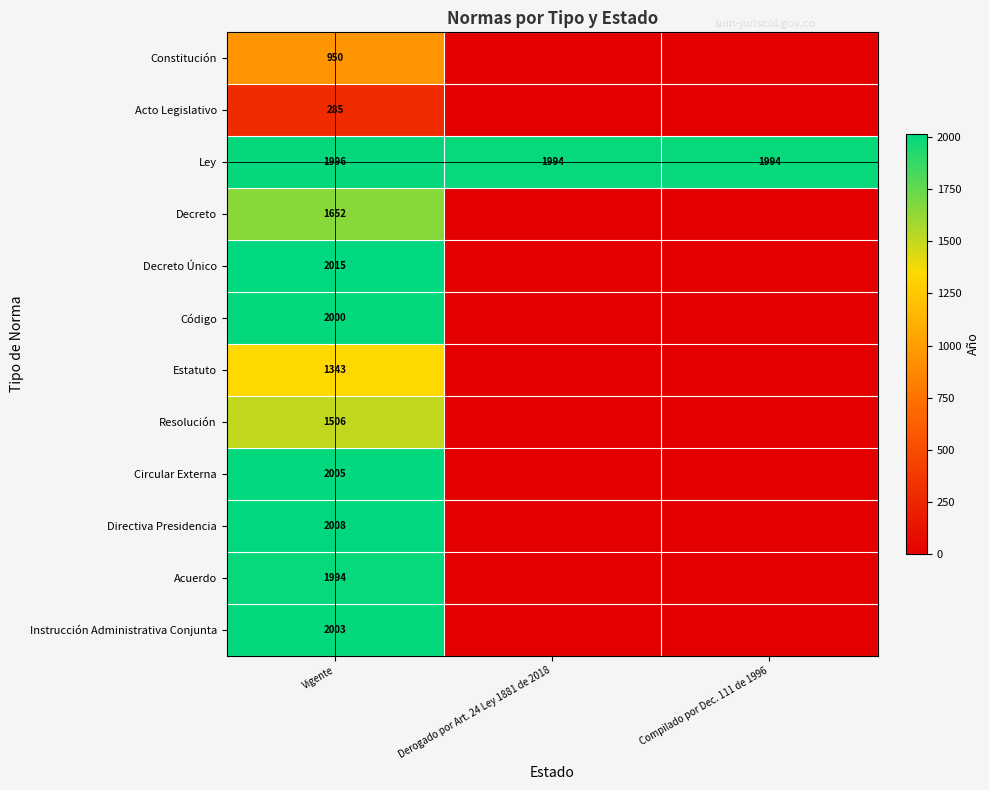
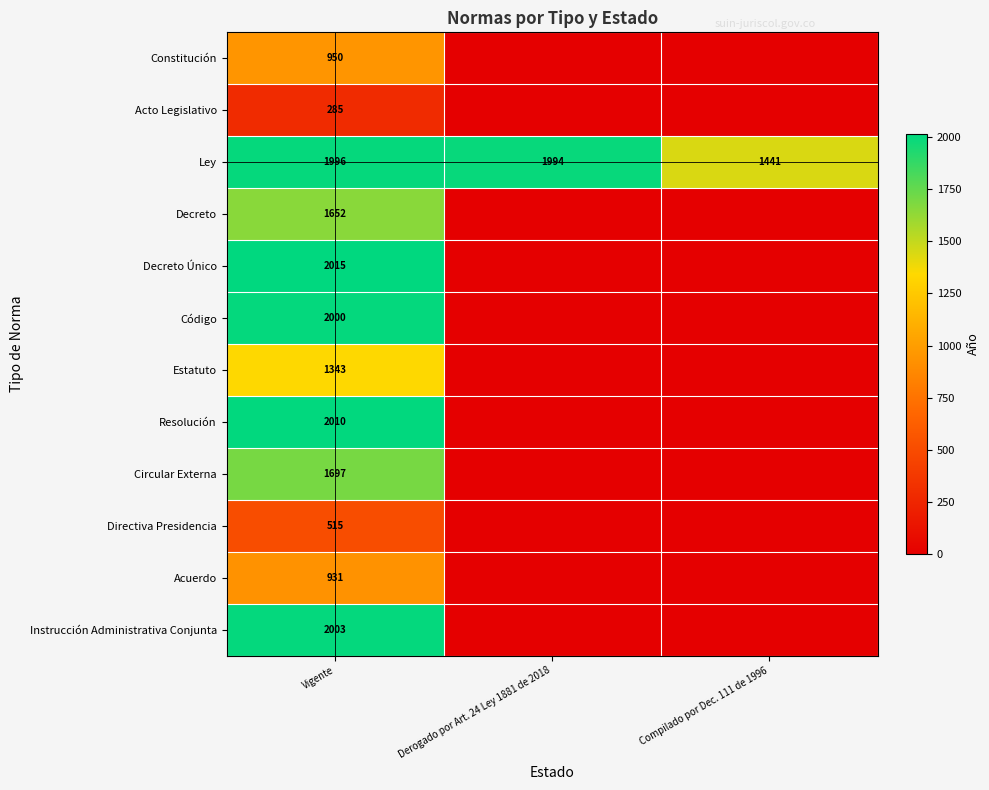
  {
    "Constitución": {
      "Vigente": 950
    },
    "Acto Legislativo": {
      "Vigente": 285
    },
    "Ley": {
      "Vigente": 1996,
      "Derogado por Art. 24 Ley 1881 de 2018": 1994,
-     "Compilado por Dec. 111 de 1996": 1994
+     "Compilado por Dec. 111 de 1996": 1441
    },
    "Decreto": {
      "Vigente": 1652
    },
    "Decreto Único": {
      "Vigente": 2015
    },
    "Código": {
      "Vigente": 2000
    },
    "Estatuto": {
      "Vigente": 1343
    },
    "Resolución": {
-     "Vigente": 1506
+     "Vigente": 2010
    },
    "Circular Externa": {
-     "Vigente": 2005
+     "Vigente": 1697
    },
    "Directiva Presidencia": {
-     "Vigente": 2008
+     "Vigente": 515
    },
    "Acuerdo": {
-     "Vigente": 1994
+     "Vigente": 931
    },
    "Instrucción Administrativa Conjunta": {
      "Vigente": 2003
    }
  }
